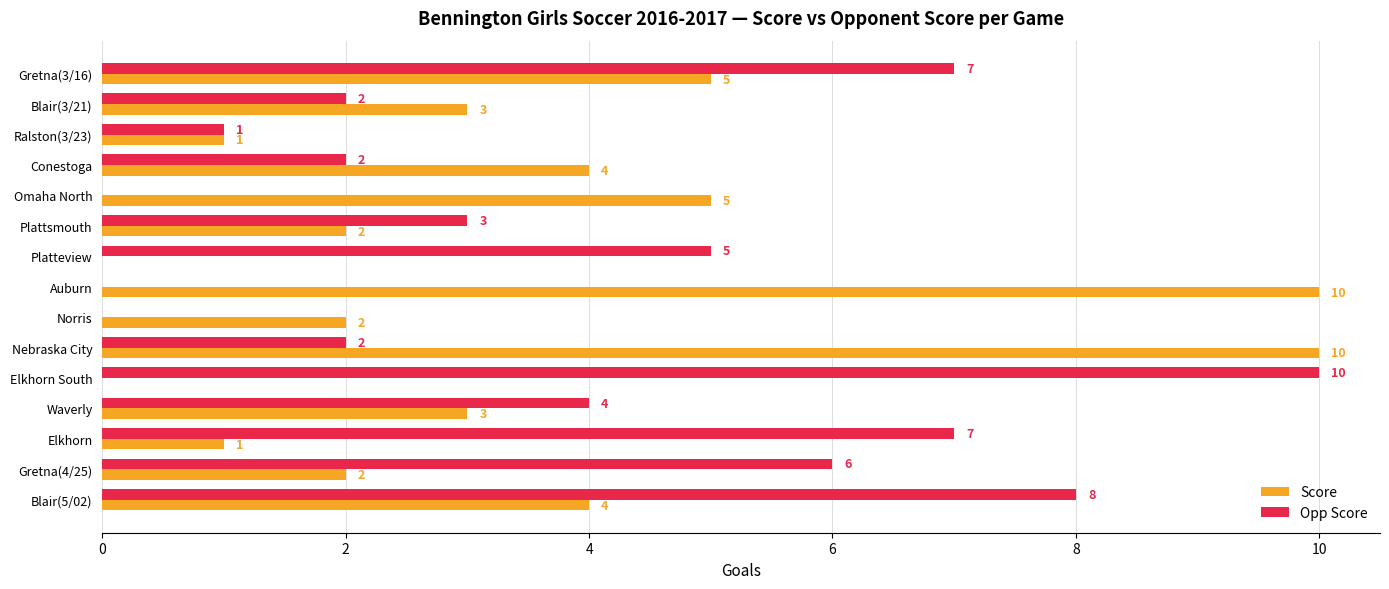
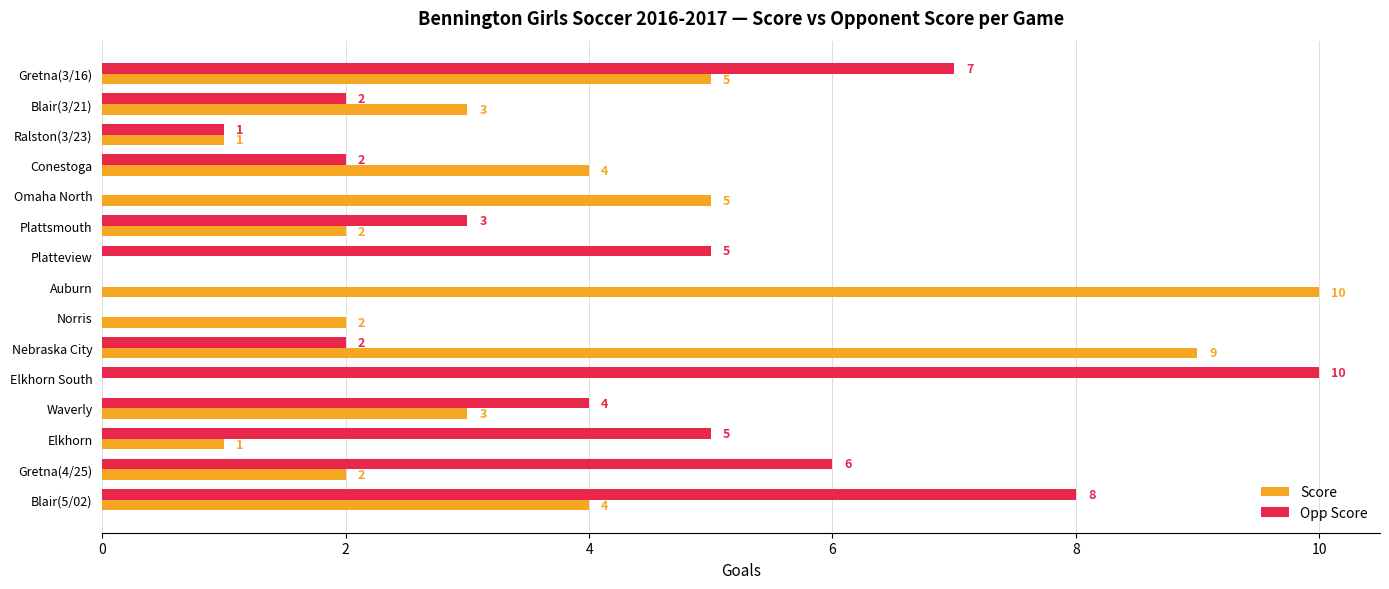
  {
    "Score": {
      "Gretna(3/16)": 5,
      "Blair(3/21)": 3,
      "Conestoga": 4,
      "Omaha North": 5,
      "Plattsmouth": 2,
      "Auburn": 10,
      "Norris": 2,
-     "Nebraska City": 10,
+     "Nebraska City": 9,
      "Waverly": 3,
      "Elkhorn": 1,
      "Gretna(4/25)": 2,
      "Blair(5/02)": 4
    },
    "Opp Score": {
      "Gretna(3/16)": 7,
      "Blair(3/21)": 2,
      "Conestoga": 2,
      "Plattsmouth": 3,
      "Platteview": 5,
      "Nebraska City": 2,
      "Elkhorn South": 10,
      "Waverly": 4,
-     "Elkhorn": 7,
+     "Elkhorn": 5,
      "Gretna(4/25)": 6,
      "Blair(5/02)": 8
    }
  }
